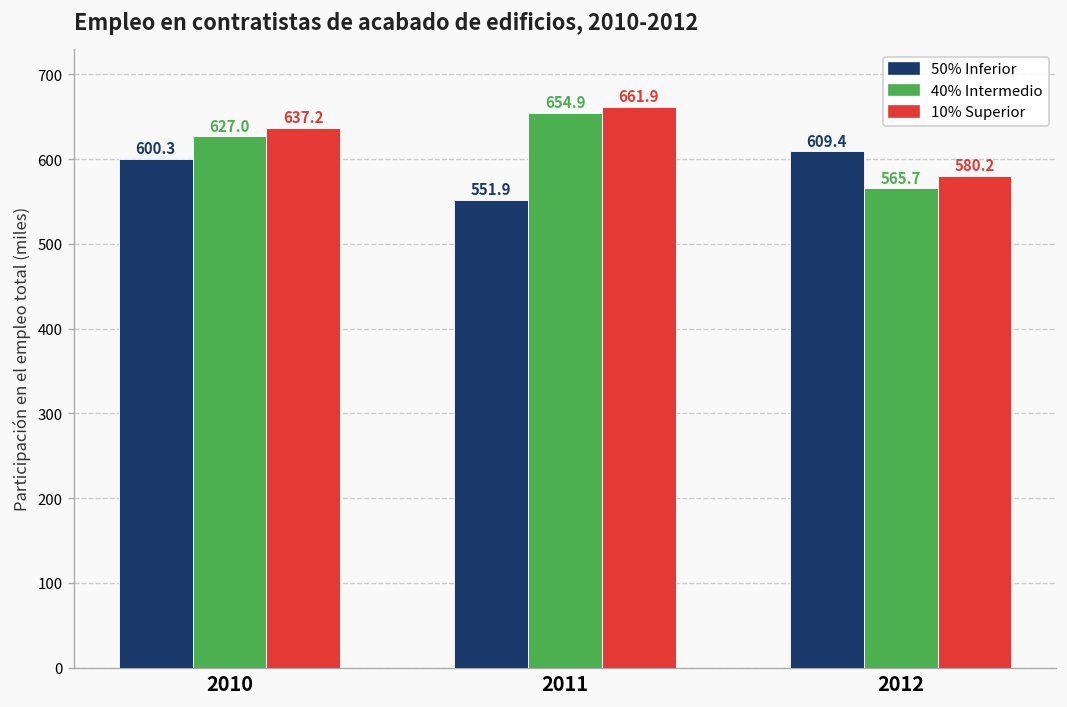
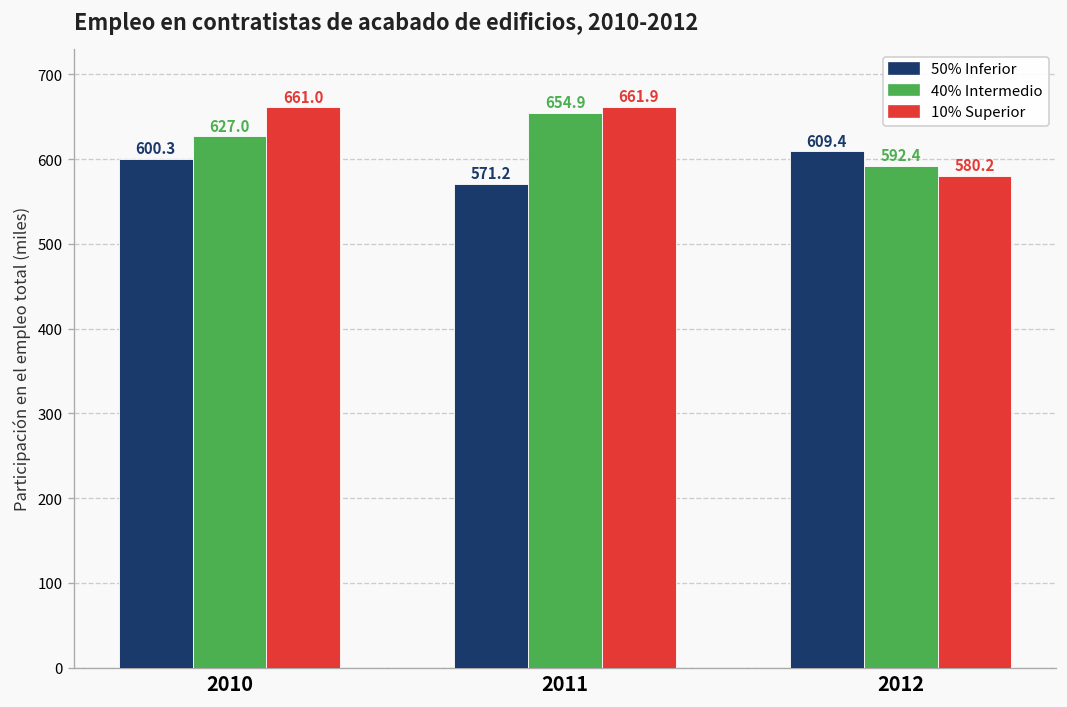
  {
    "50% Inferior": {
      "2010": 600.3,
-     "2011": 551.9,
+     "2011": 571.2,
      "2012": 609.4
    },
    "40% Intermedio": {
      "2010": 627.0,
      "2011": 654.9,
-     "2012": 565.7
+     "2012": 592.4
    },
    "10% Superior": {
-     "2010": 637.2,
+     "2010": 661.0,
      "2011": 661.9,
      "2012": 580.2
    }
  }
